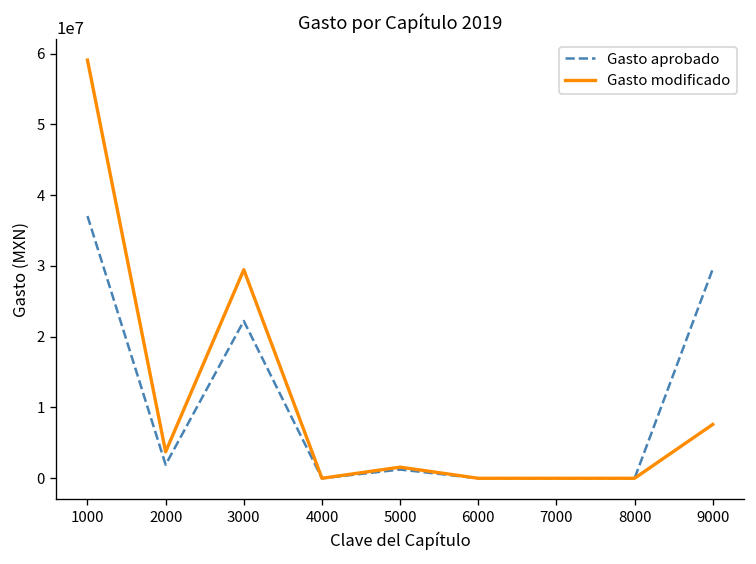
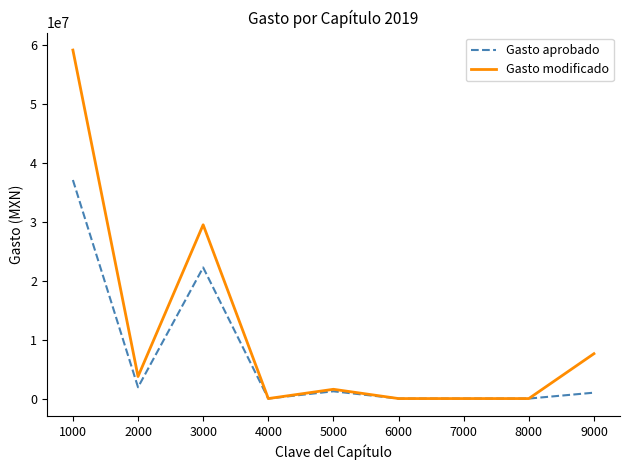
  {
    "Gasto aprobado": {
      "1000": 37000000,
      "2000": 2000000,
      "3000": 22000000,
-     "9000": 30000000
+     "9000": 1000000
    },
    "Gasto modificado": {
      "1000": 59000000,
      "2000": 4000000,
      "3000": 29000000,
      "9000": 8000000
    }
  }
